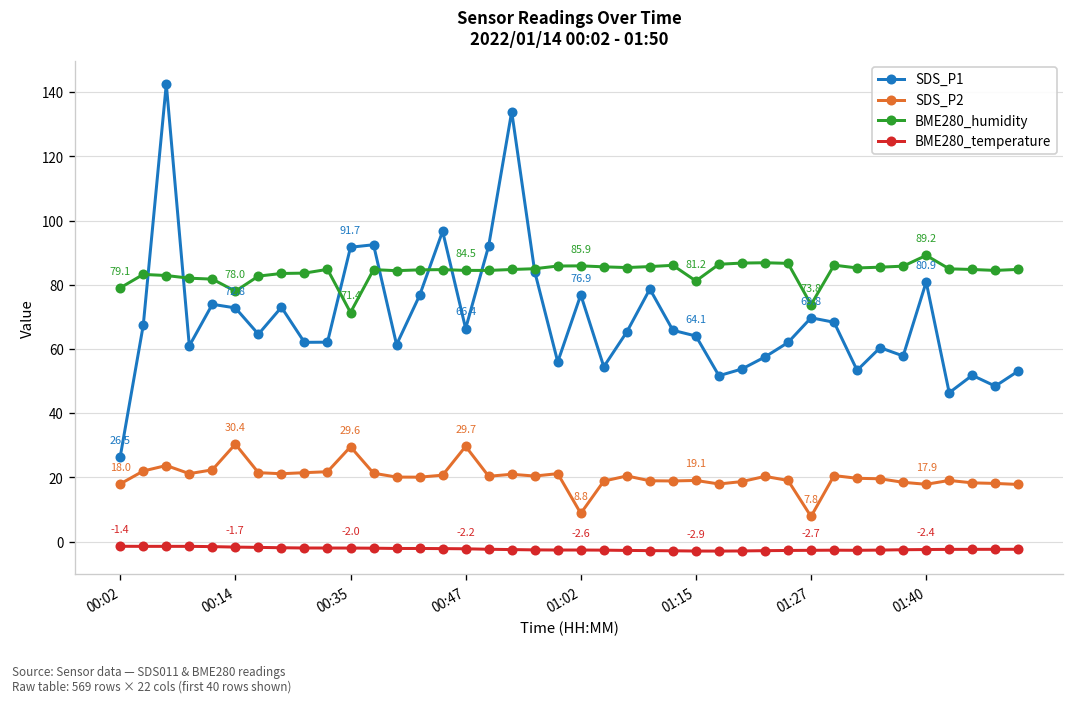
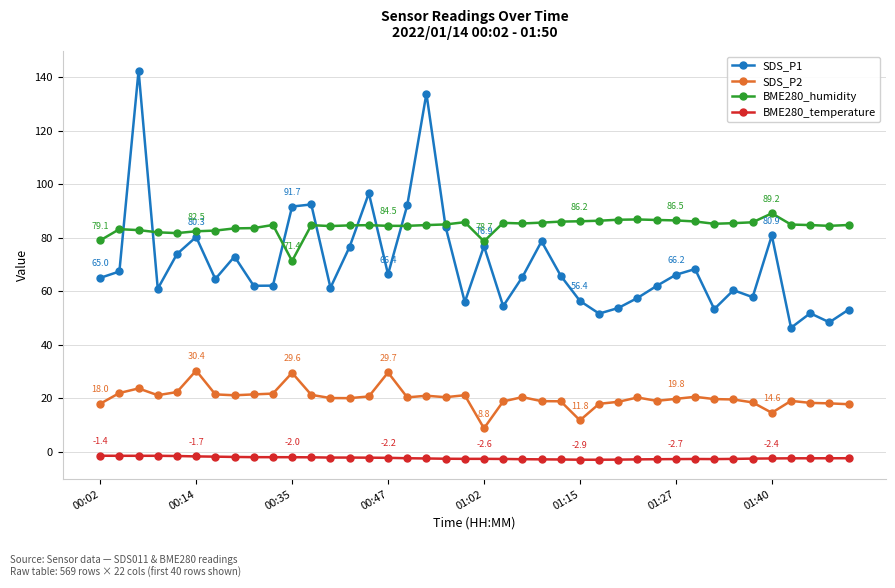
  {
    "SDS_P1": {
-     "00:02": 26.5,
-     "00:14": 72.8,
+     "00:02": 65.0,
+     "00:14": 80.3,
      "00:35": 91.7,
      "00:47": 66.4,
      "01:02": 76.9,
-     "01:15": 64.1,
-     "01:27": 69.8,
+     "01:15": 56.4,
+     "01:27": 66.2,
      "01:40": 80.9
    },
    "SDS_P2": {
      "00:02": 18.0,
      "00:14": 30.4,
      "00:35": 29.6,
      "00:47": 29.7,
      "01:02": 8.8,
-     "01:15": 19.1,
-     "01:27": 7.8,
-     "01:40": 17.9
+     "01:15": 11.8,
+     "01:27": 19.8,
+     "01:40": 14.6
    },
    "BME280_humidity": {
      "00:02": 79.1,
-     "00:14": 78.0,
+     "00:14": 82.5,
      "00:35": 71.4,
      "00:47": 84.5,
-     "01:02": 85.9,
-     "01:15": 81.2,
-     "01:27": 73.8,
+     "01:02": 78.7,
+     "01:15": 86.2,
+     "01:27": 86.5,
      "01:40": 89.2
    },
    "BME280_temperature": {
      "00:02": -1.4,
      "00:14": -1.7,
      "00:35": -2.0,
      "00:47": -2.2,
      "01:02": -2.6,
      "01:15": -2.9,
      "01:27": -2.7,
      "01:40": -2.4
    }
  }
